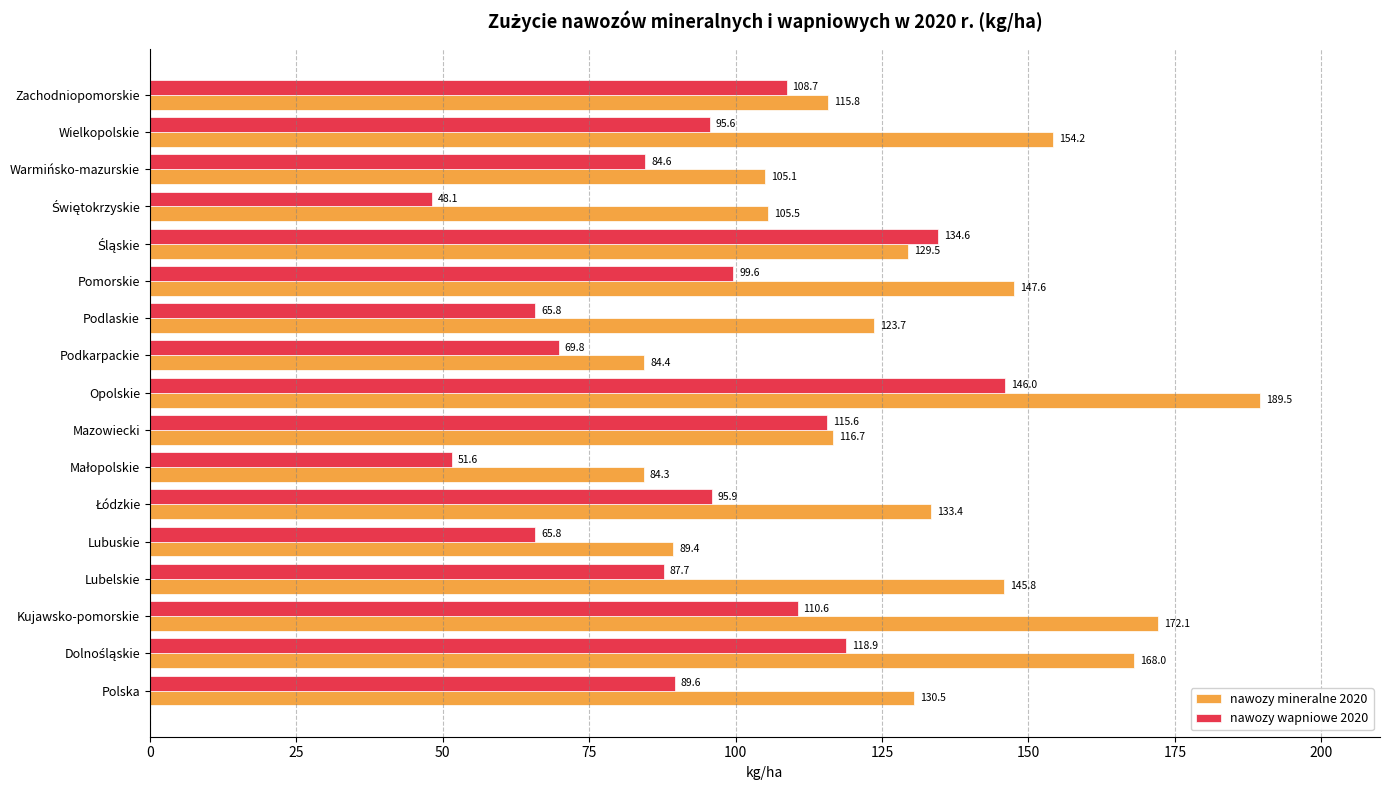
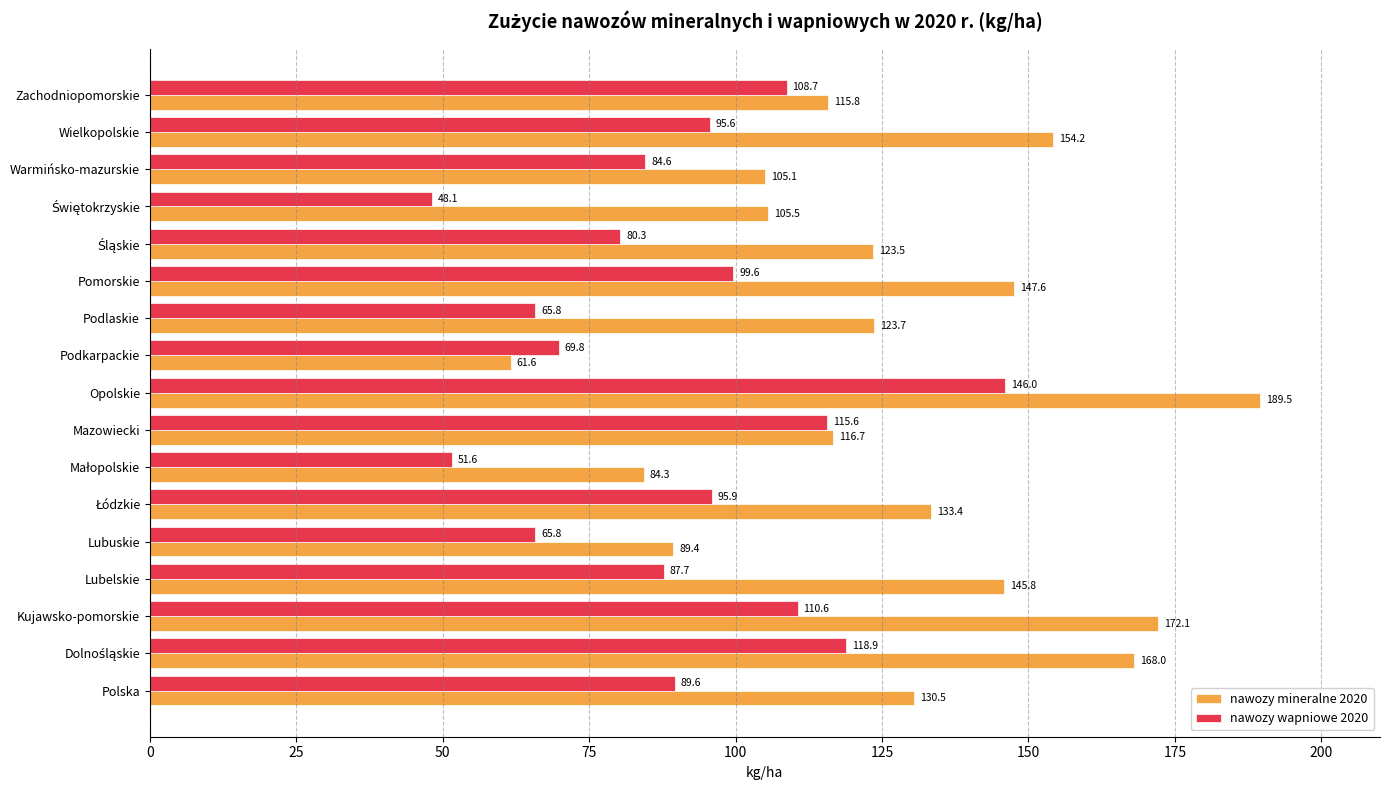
  {
    "nawozy mineralne 2020": {
      "Zachodniopomorskie": 115.8,
      "Wielkopolskie": 154.2,
      "Warmińsko-mazurskie": 105.1,
      "Świętokrzyskie": 105.5,
-     "Śląskie": 129.5,
+     "Śląskie": 123.5,
      "Pomorskie": 147.6,
      "Podlaskie": 123.7,
-     "Podkarpackie": 84.4,
+     "Podkarpackie": 61.6,
      "Opolskie": 189.5,
      "Mazowiecki": 116.7,
      "Małopolskie": 84.3,
      "Łódzkie": 133.4,
      "Lubuskie": 89.4,
      "Lubelskie": 145.8,
      "Kujawsko-pomorskie": 172.1,
      "Dolnośląskie": 168.0,
      "Polska": 130.5
    },
    "nawozy wapniowe 2020": {
      "Zachodniopomorskie": 108.7,
      "Wielkopolskie": 95.6,
      "Warmińsko-mazurskie": 84.6,
      "Świętokrzyskie": 48.1,
-     "Śląskie": 134.6,
+     "Śląskie": 80.3,
      "Pomorskie": 99.6,
      "Podlaskie": 65.8,
      "Podkarpackie": 69.8,
      "Opolskie": 146.0,
      "Mazowiecki": 115.6,
      "Małopolskie": 51.6,
      "Łódzkie": 95.9,
      "Lubuskie": 65.8,
      "Lubelskie": 87.7,
      "Kujawsko-pomorskie": 110.6,
      "Dolnośląskie": 118.9,
      "Polska": 89.6
    }
  }
